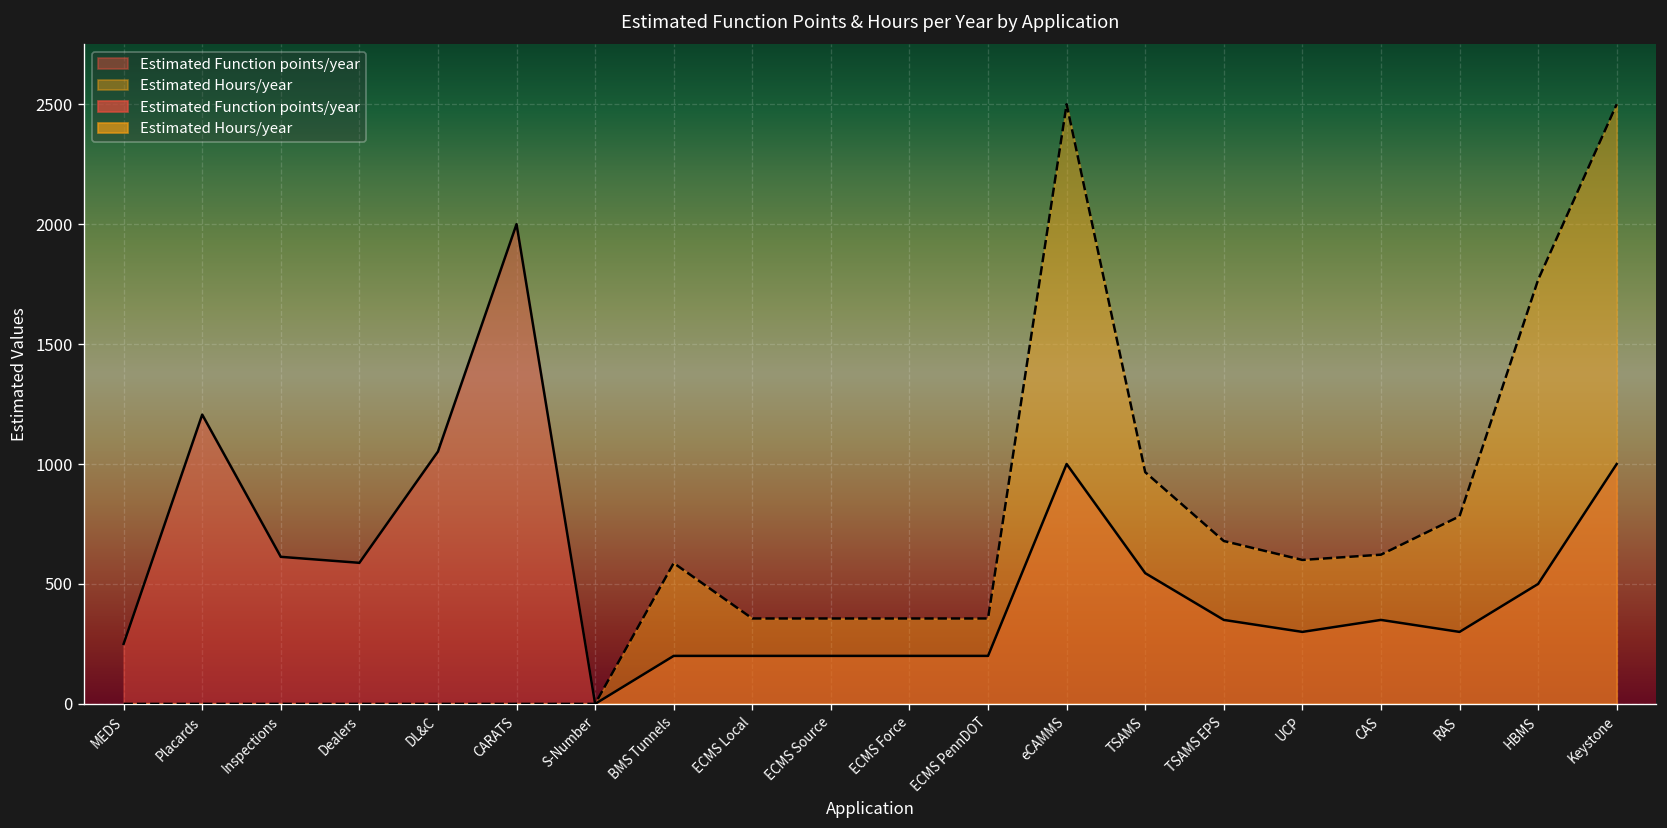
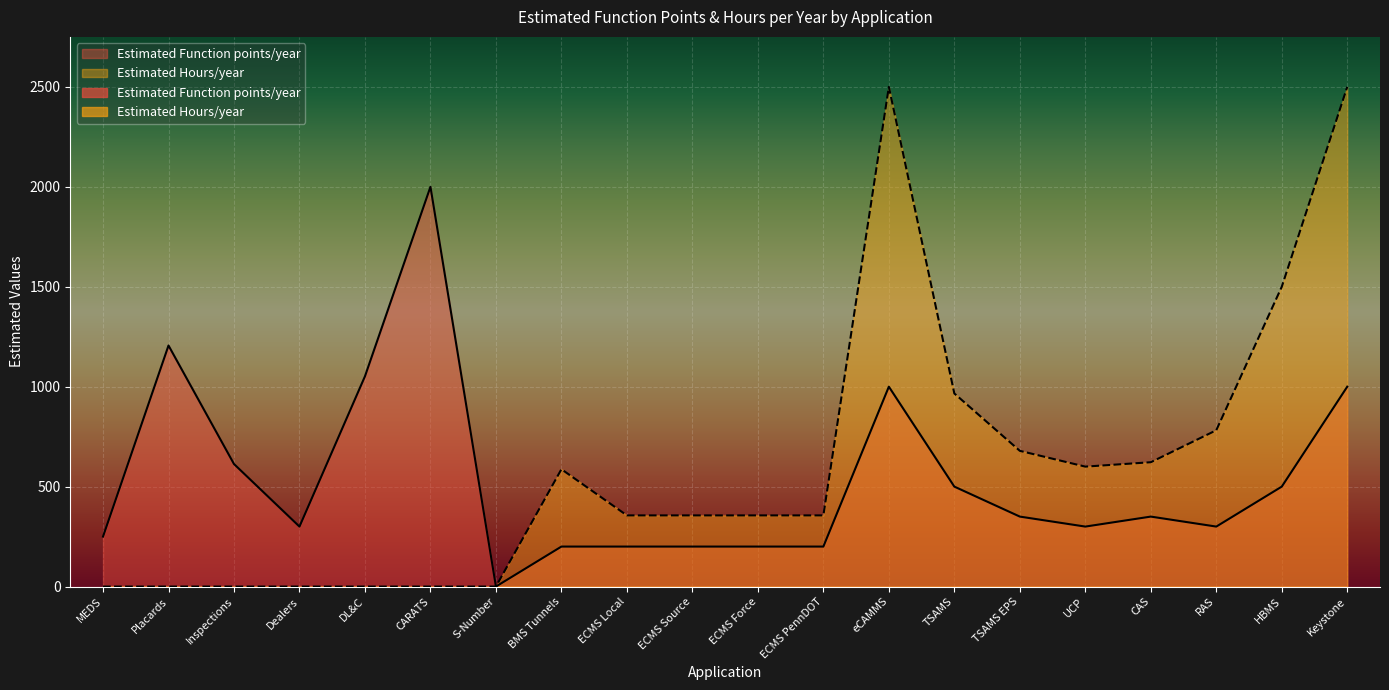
  {
    "Estimated Function points/year": {
      "MEDS": 250,
      "Placards": 1210,
      "Inspections": 610,
-     "Dealers": 590,
+     "Dealers": 300,
      "DL&C": 1050,
      "CARATS": 2000,
      "BMS Tunnels": 200,
      "ECMS Local": 200,
      "ECMS Source": 200,
      "ECMS Force": 200,
      "ECMS PennDOT": 200,
      "eCAMMS": 1000,
-     "TSAMS": 550,
+     "TSAMS": 500,
      "TSAMS EPS": 350,
      "UCP": 300,
      "CAS": 350,
      "RAS": 300,
      "HBMS": 500,
      "Keystone": 1000
    },
    "Estimated Hours/year": {
      "MEDS": 0,
      "Placards": 0,
      "Inspections": 0,
      "Dealers": 0,
      "DL&C": 0,
      "CARATS": 0,
      "BMS Tunnels": 590,
      "ECMS Local": 360,
      "ECMS Source": 360,
      "ECMS Force": 360,
      "ECMS PennDOT": 360,
      "eCAMMS": 2500,
      "TSAMS": 970,
      "TSAMS EPS": 680,
      "UCP": 600,
      "CAS": 620,
      "RAS": 780,
-     "HBMS": 1770,
+     "HBMS": 1500,
      "Keystone": 2500
    }
  }
